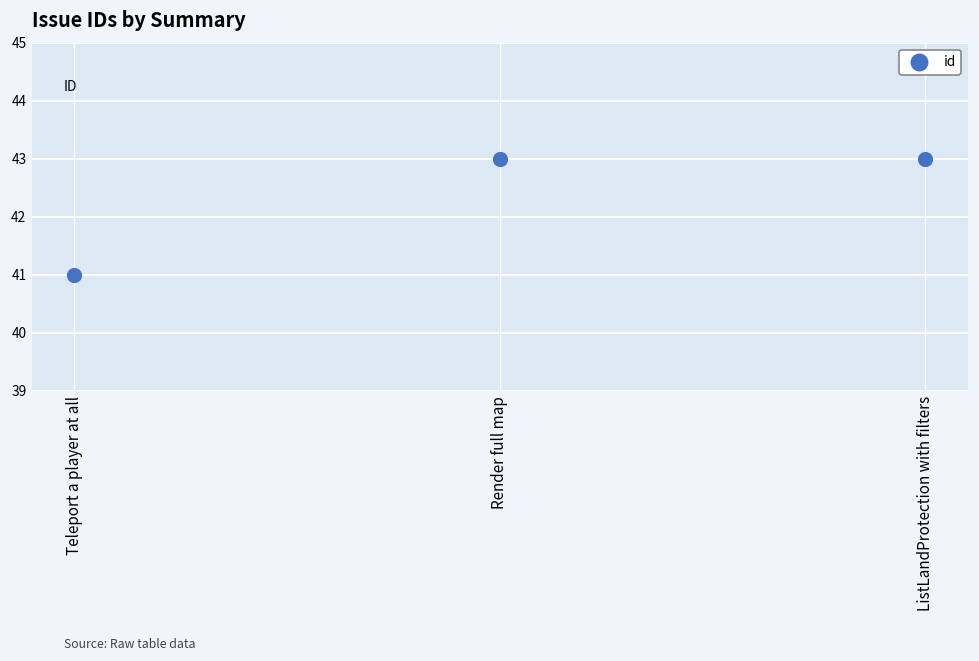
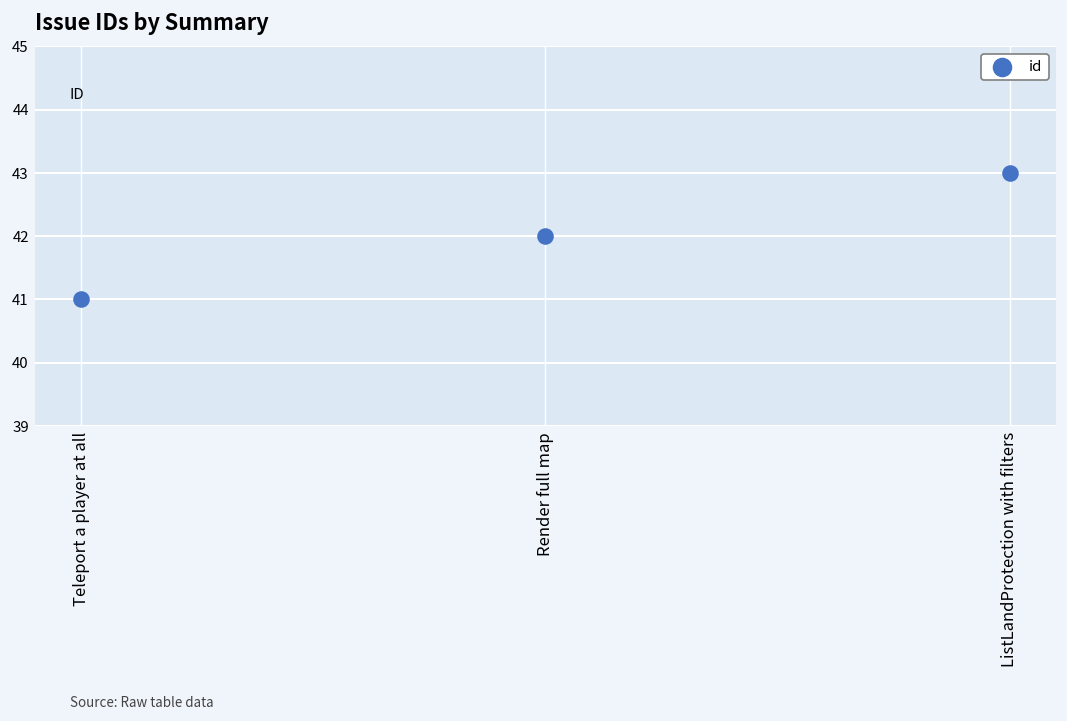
  {
-   "Render full map": 43
+   "Render full map": 42
  }
